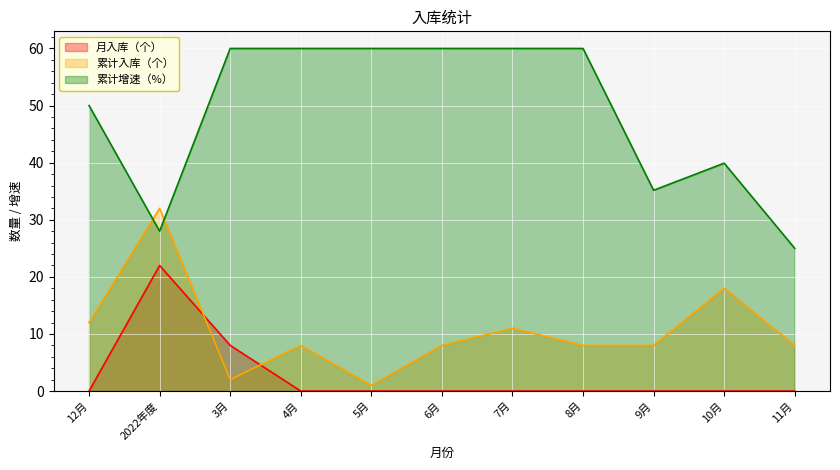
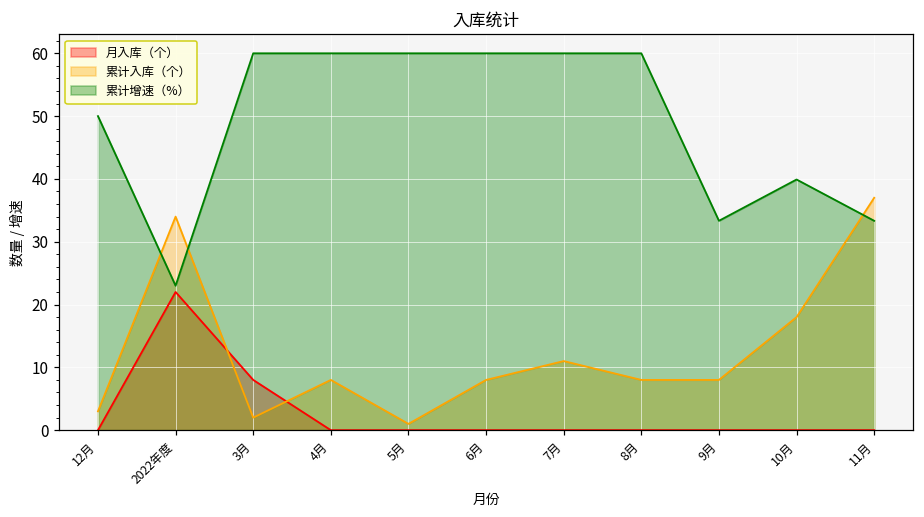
  {
    "月入库（个）": {
      "12月": 0,
      "2022年度": 22,
      "3月": 8,
      "4月": 0,
      "5月": 0,
      "6月": 0,
      "7月": 0,
      "8月": 0,
      "9月": 0,
      "10月": 0,
      "11月": 0
    },
    "累计入库（个）": {
-     "12月": 12,
-     "2022年度": 32,
+     "12月": 3,
+     "2022年度": 34,
      "3月": 2,
      "4月": 8,
      "5月": 1,
      "6月": 8,
      "7月": 11,
      "8月": 8,
      "9月": 8,
      "10月": 18,
-     "11月": 8
+     "11月": 37
    },
    "累计增速（%）": {
      "12月": 50,
-     "2022年度": 28,
+     "2022年度": 23,
      "3月": 60,
      "4月": 60,
      "5月": 60,
      "6月": 60,
      "7月": 60,
      "8月": 60,
-     "9月": 35,
+     "9月": 33,
      "10月": 40,
-     "11月": 25
+     "11月": 33
    }
  }
